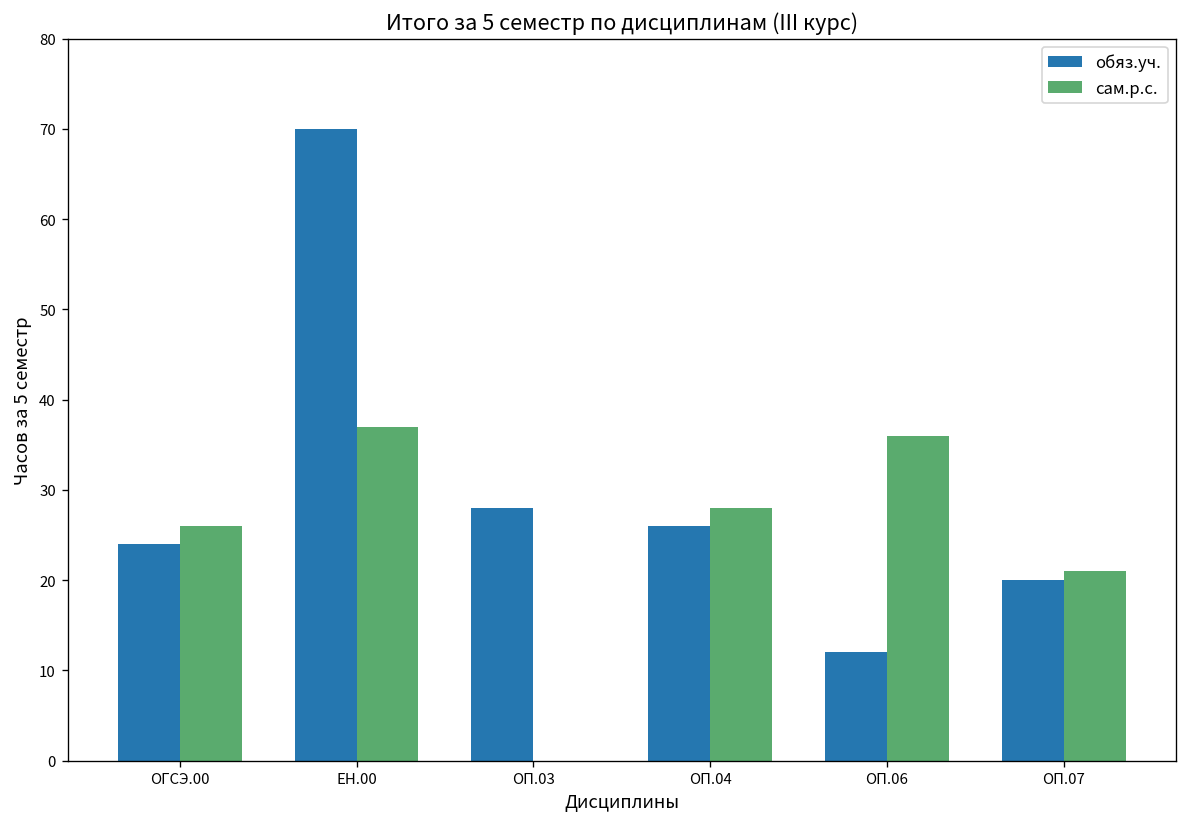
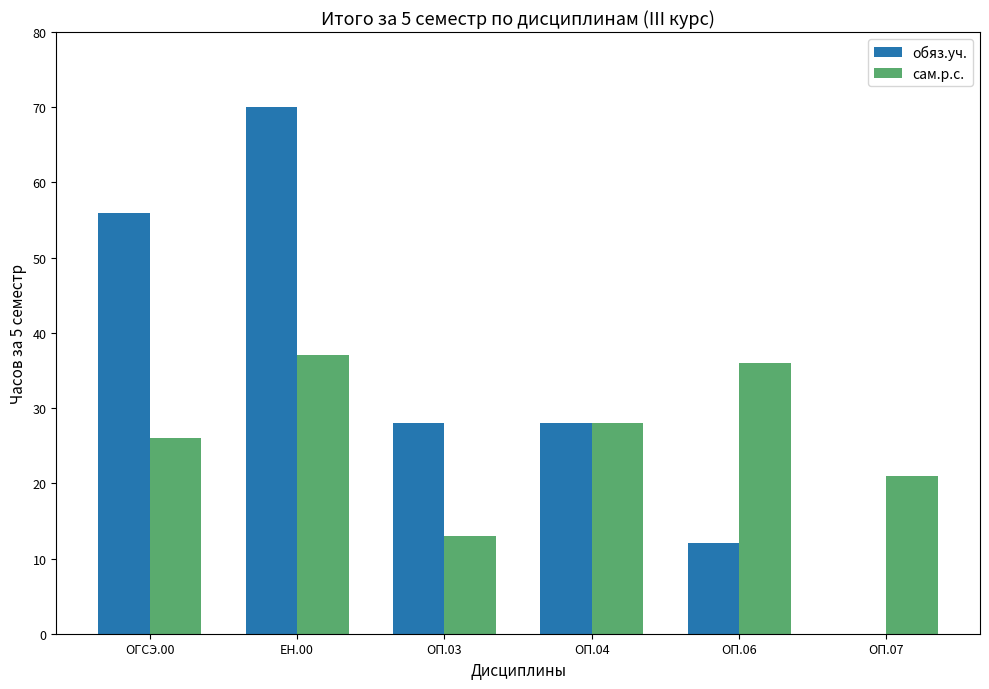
  {
    "обяз.уч.": {
-     "ОГСЭ.00": 24,
+     "ОГСЭ.00": 56,
      "ЕН.00": 70,
      "ОП.03": 28,
-     "ОП.04": 26,
+     "ОП.04": 28,
      "ОП.06": 12,
-     "ОП.07": 20
+     "ОП.07": 0
    },
    "сам.р.с.": {
      "ОГСЭ.00": 26,
      "ЕН.00": 37,
-     "ОП.03": 0,
+     "ОП.03": 13,
      "ОП.04": 28,
      "ОП.06": 36,
      "ОП.07": 21
    }
  }
